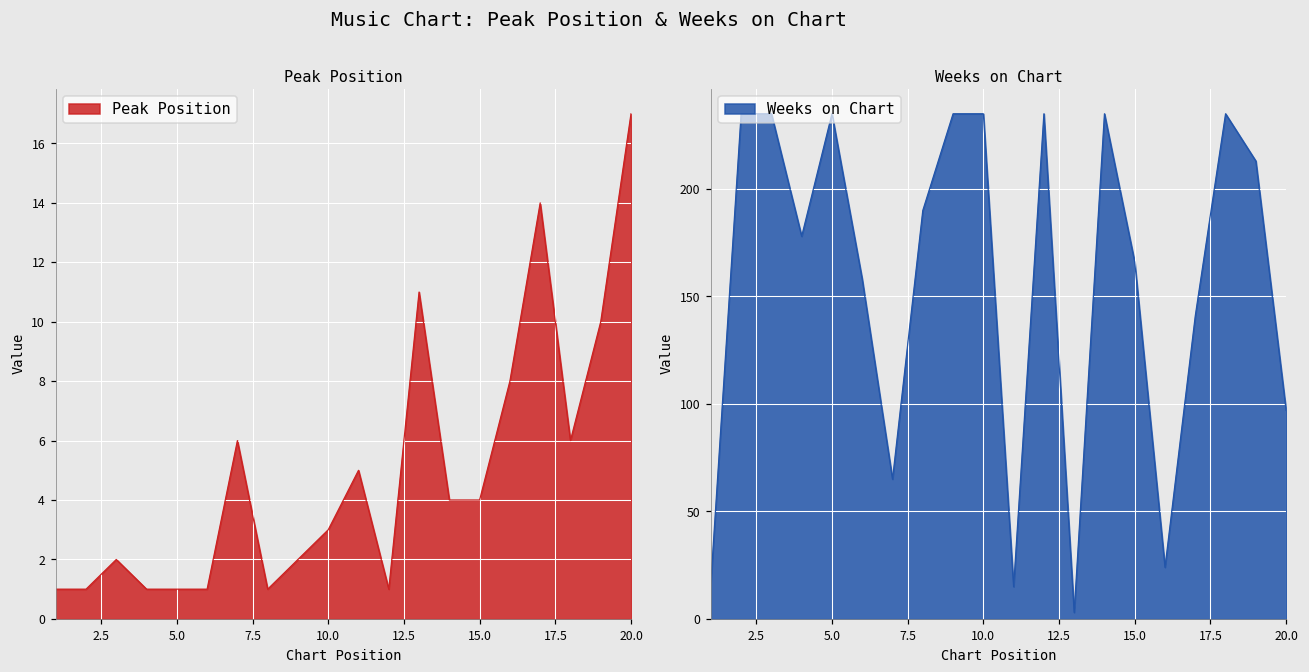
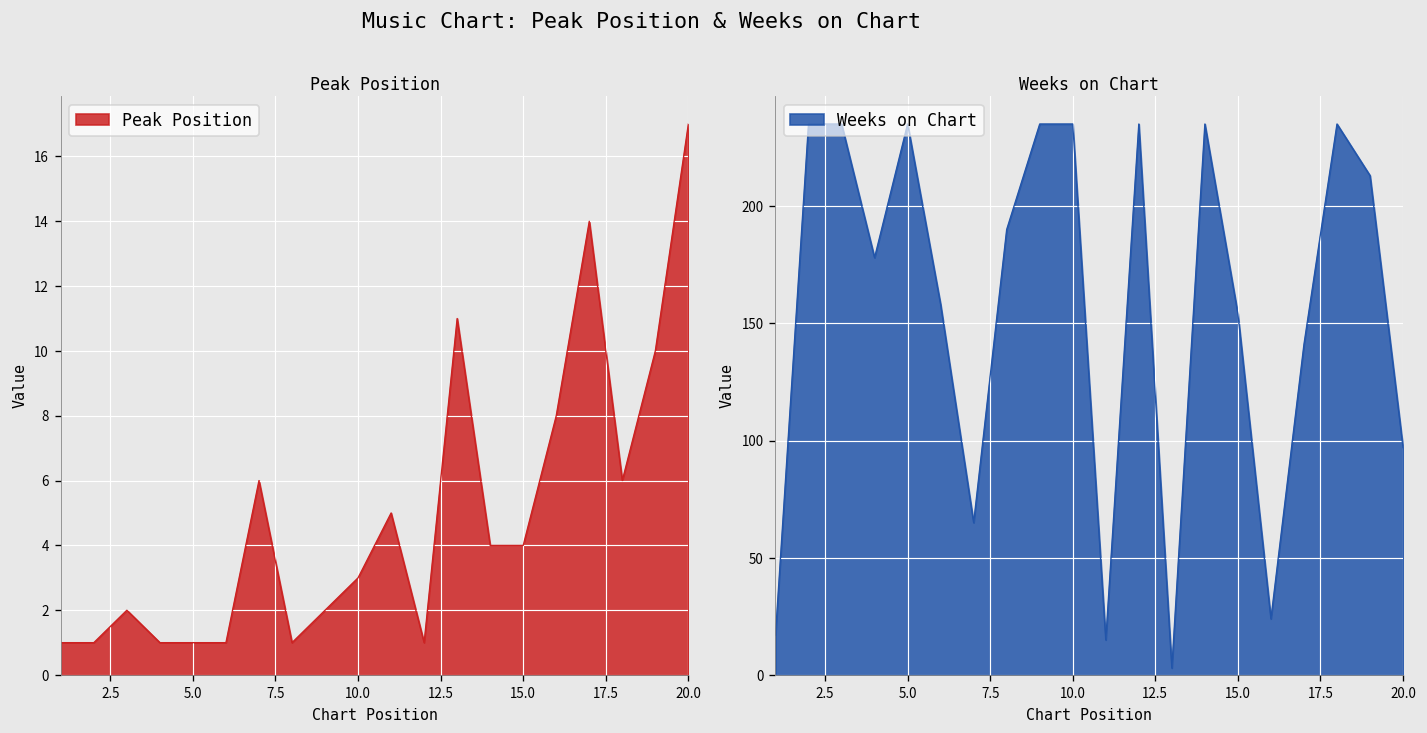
  {
    "Peak Position": {
      "5.0": 1.0,
      "10.0": 3.0,
      "15.0": 4.0,
      "20.0": 17.0
    },
    "Weeks on Chart": {
      "10.0": 235,
-     "15.0": 166,
+     "15.0": 154,
      "20.0": 97
    }
  }
